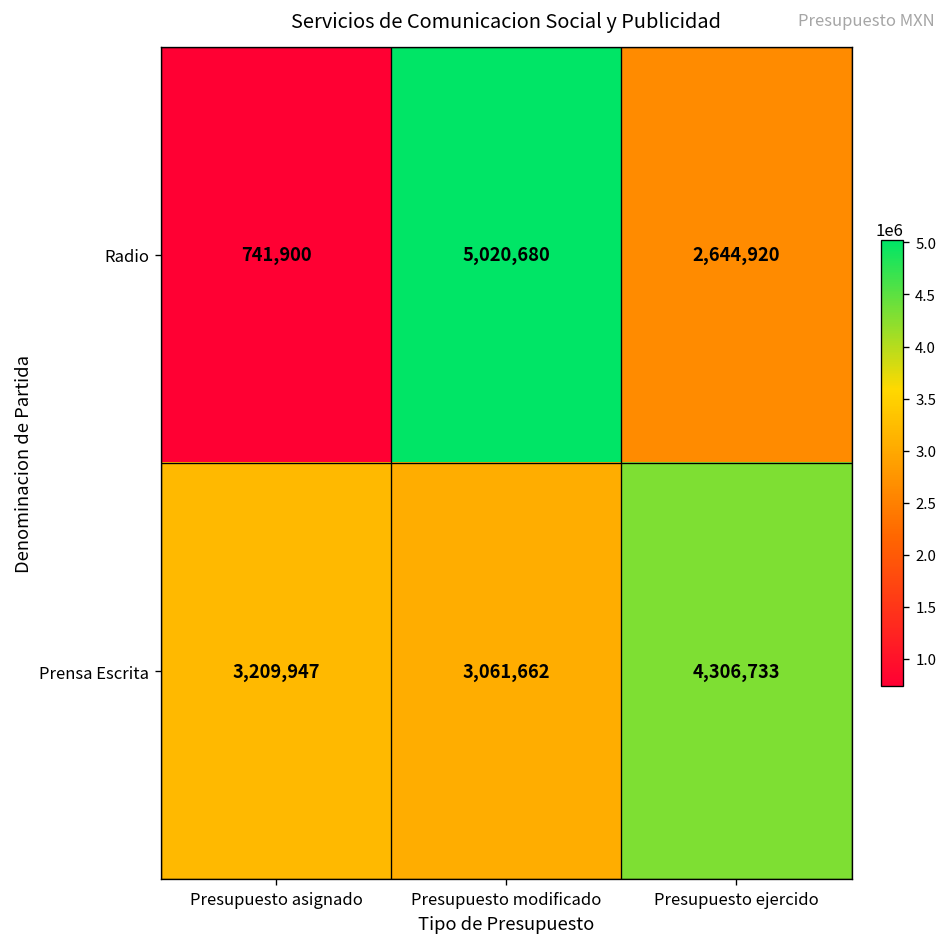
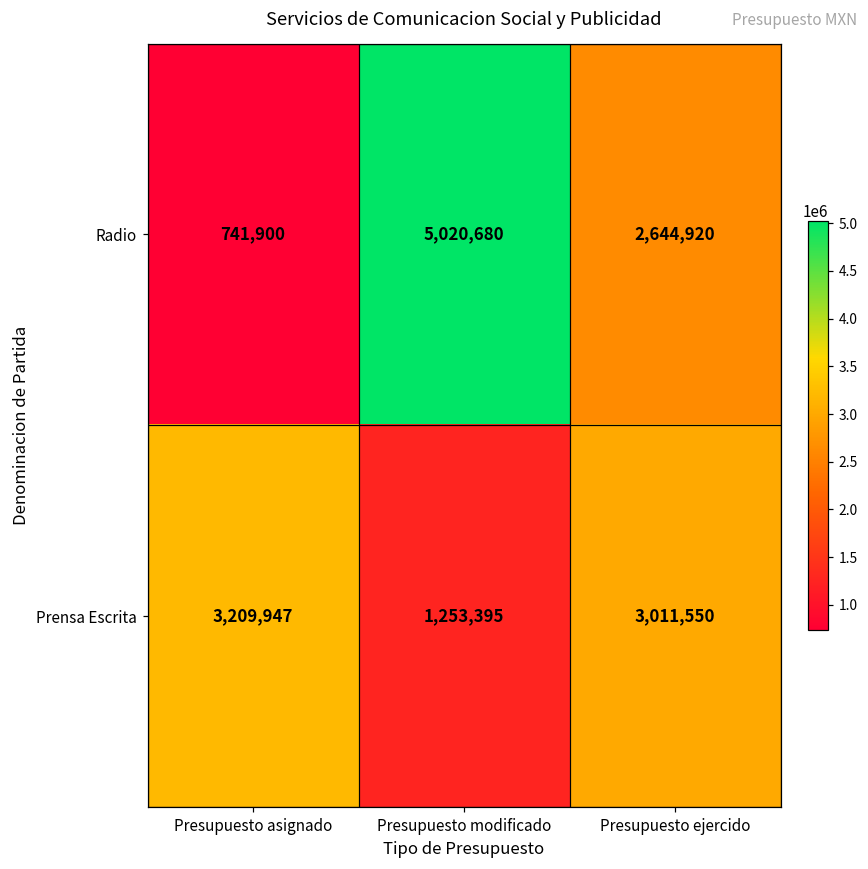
  {
    "Radio": {
      "Presupuesto asignado": "741,900",
      "Presupuesto modificado": "5,020,680",
      "Presupuesto ejercido": "2,644,920"
    },
    "Prensa Escrita": {
      "Presupuesto asignado": "3,209,947",
-     "Presupuesto modificado": "3,061,662",
-     "Presupuesto ejercido": "4,306,733"
+     "Presupuesto modificado": "1,253,395",
+     "Presupuesto ejercido": "3,011,550"
    }
  }
